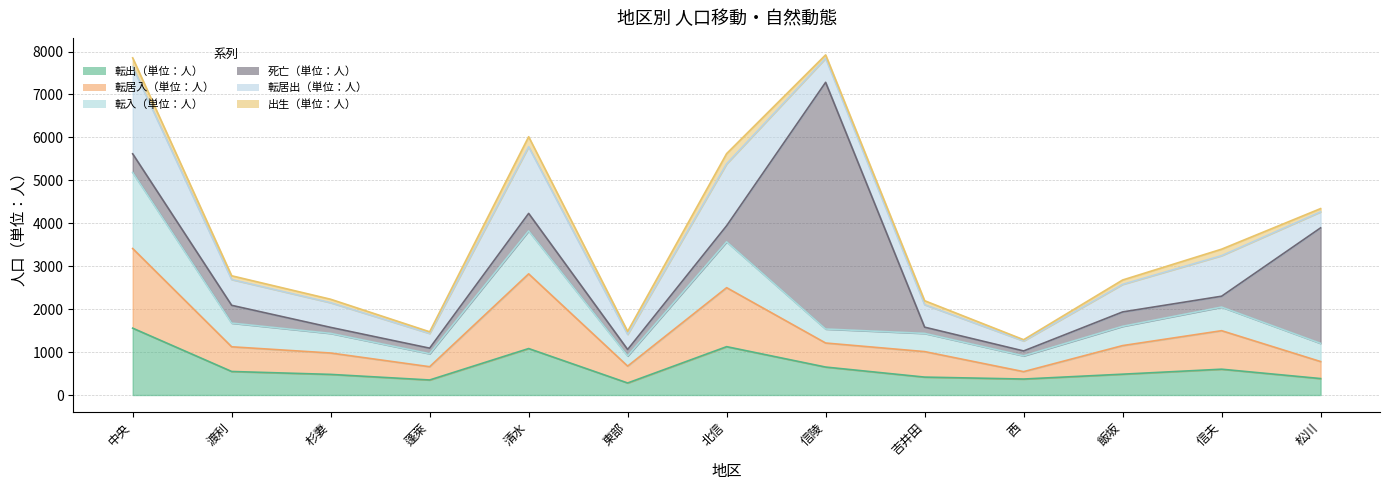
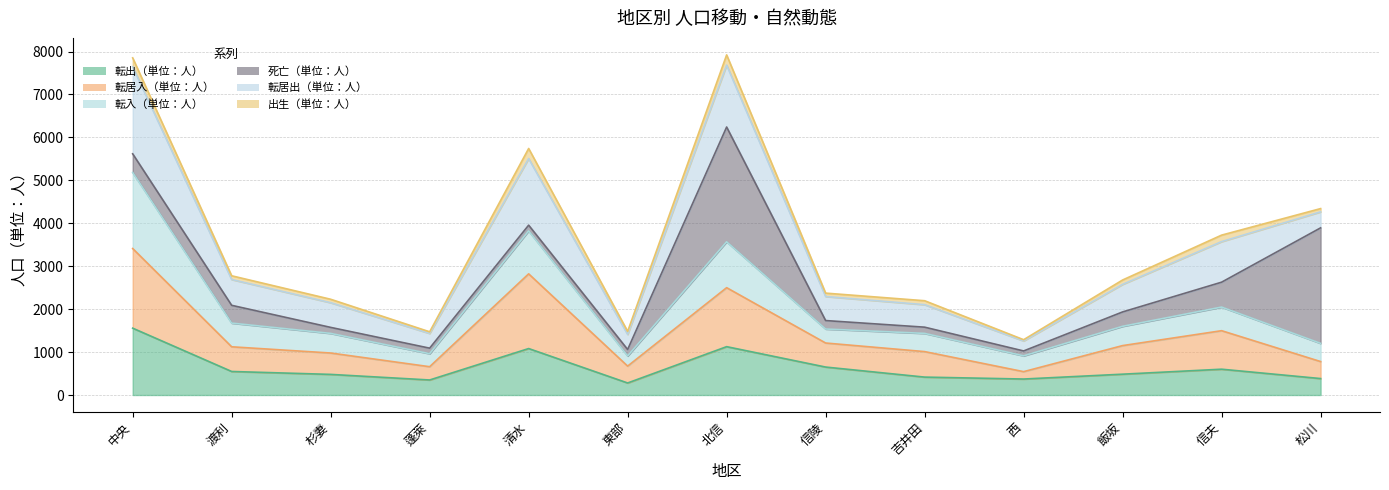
  {
    "転出（単位：人）": {
      "中央": 1600,
      "渡利": 500,
      "杉妻": 500,
      "蓬萊": 400,
      "清水": 1100,
      "東部": 300,
      "北信": 1100,
      "信陵": 700,
      "吉井田": 400,
      "西": 400,
      "飯坂": 500,
      "信夫": 600,
      "松川": 400
    },
    "死亡（単位：人）": {
      "中央": 400,
      "渡利": 400,
      "杉妻": 100,
      "蓬萊": 100,
-     "清水": 400,
+     "清水": 100,
      "東部": 200,
-     "北信": 400,
-     "信陵": 5700,
+     "北信": 2700,
+     "信陵": 200,
      "吉井田": 100,
      "西": 100,
      "飯坂": 300,
-     "信夫": 300,
+     "信夫": 600,
      "松川": 2700
    }
  }
